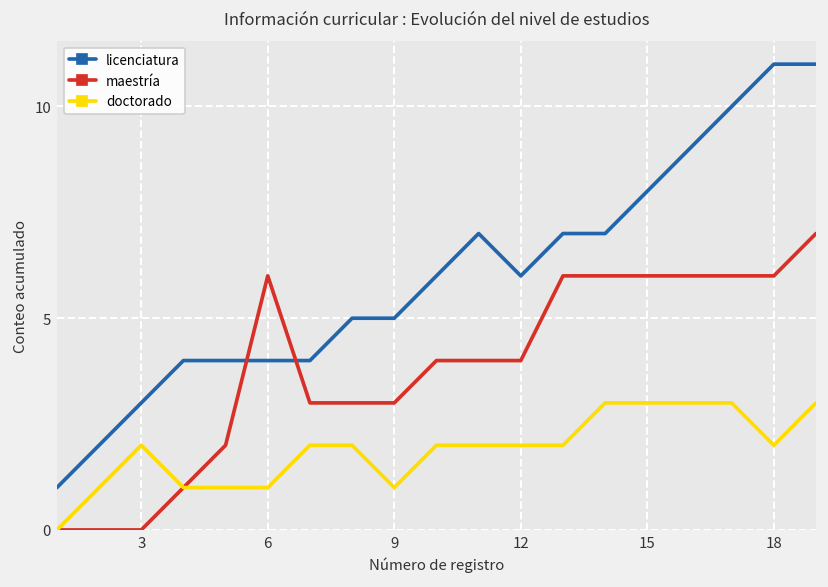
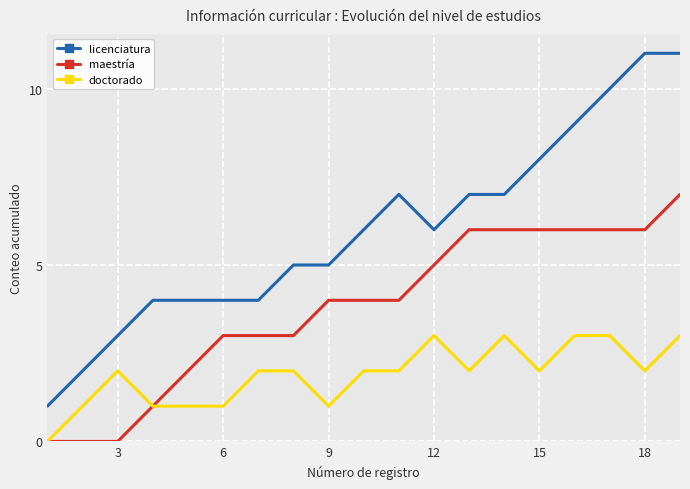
  {
    "licenciatura": {
      "3": 3,
      "6": 4,
      "9": 5,
      "12": 6,
      "15": 8,
      "18": 11
    },
    "maestría": {
      "3": 0,
-     "6": 6,
-     "9": 3,
-     "12": 4,
+     "6": 3,
+     "9": 4,
+     "12": 5,
      "15": 6,
      "18": 6
    },
    "doctorado": {
      "3": 2,
      "6": 1,
      "9": 1,
-     "12": 2,
-     "15": 3,
+     "12": 3,
+     "15": 2,
      "18": 2
    }
  }
